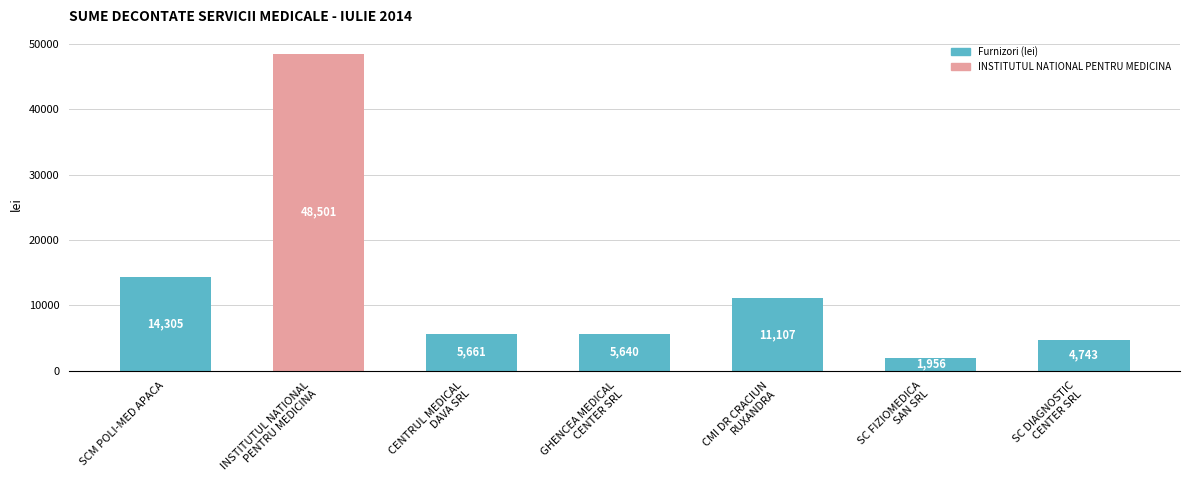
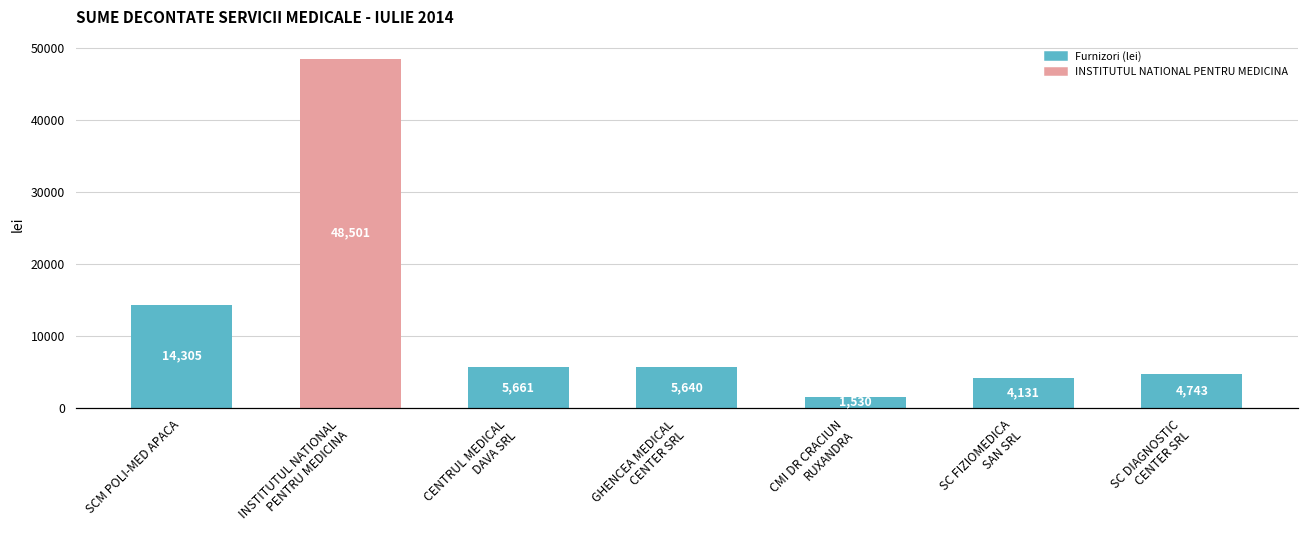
  {
    "SCM POLI-MED APACA": "14,305",
    "INSTITUTUL NATIONAL PENTRU MEDICINA": "48,501",
    "CENTRUL MEDICAL DAVA SRL": "5,661",
    "GHENCEA MEDICAL CENTER SRL": "5,640",
-   "CMI DR CRACIUN RUXANDRA": "11,107",
-   "SC FIZIOMEDICA SAN SRL": "1,956",
+   "CMI DR CRACIUN RUXANDRA": "1,530",
+   "SC FIZIOMEDICA SAN SRL": "4,131",
    "SC DIAGNOSTIC CENTER SRL": "4,743"
  }
